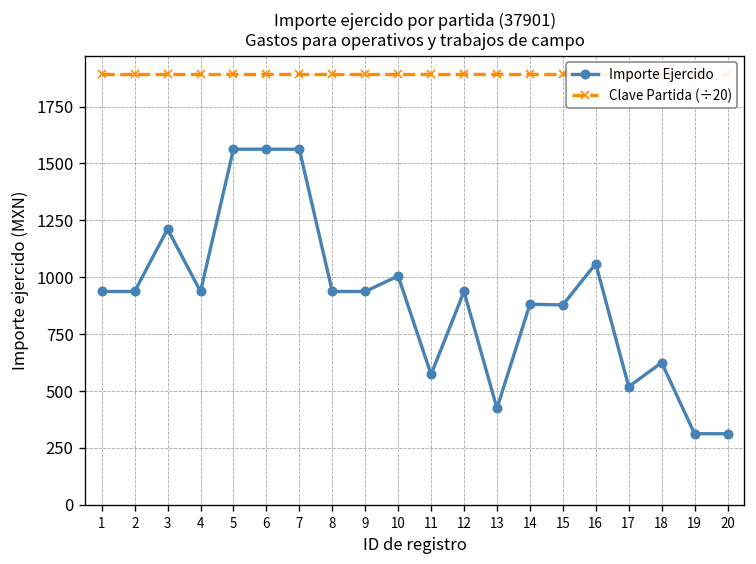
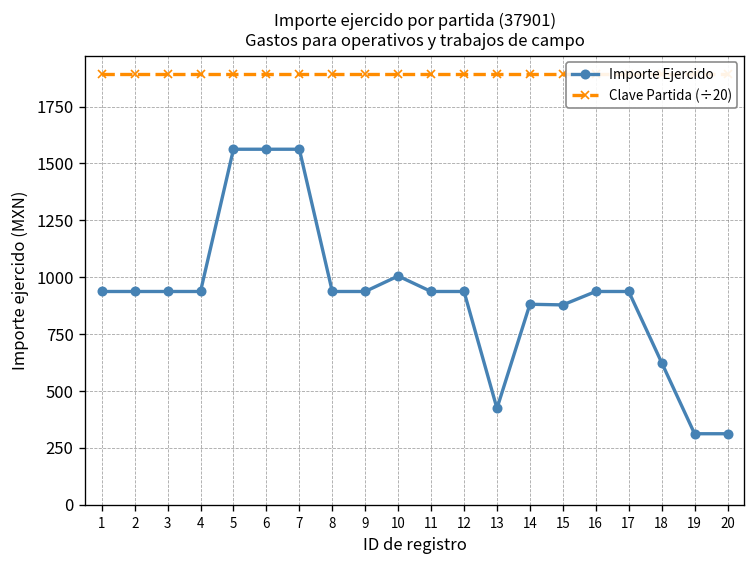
  {
    "Importe Ejercido": {
      "1": 940,
      "2": 940,
-     "3": 1210,
+     "3": 940,
      "4": 940,
      "5": 1560,
      "6": 1560,
      "7": 1560,
      "8": 940,
      "9": 940,
      "10": 1010,
-     "11": 570,
+     "11": 940,
      "12": 940,
      "13": 420,
      "14": 880,
      "15": 880,
-     "16": 1060,
-     "17": 520,
+     "16": 940,
+     "17": 940,
      "18": 630,
      "19": 310,
      "20": 310
    },
    "Clave Partida (÷20)": {
      "1": 1900,
      "2": 1900,
      "3": 1900,
      "4": 1900,
      "5": 1900,
      "6": 1900,
      "7": 1900,
      "8": 1900,
      "9": 1900,
      "10": 1900,
      "11": 1900,
      "12": 1900,
      "13": 1900,
      "14": 1900,
      "15": 1900
    }
  }
